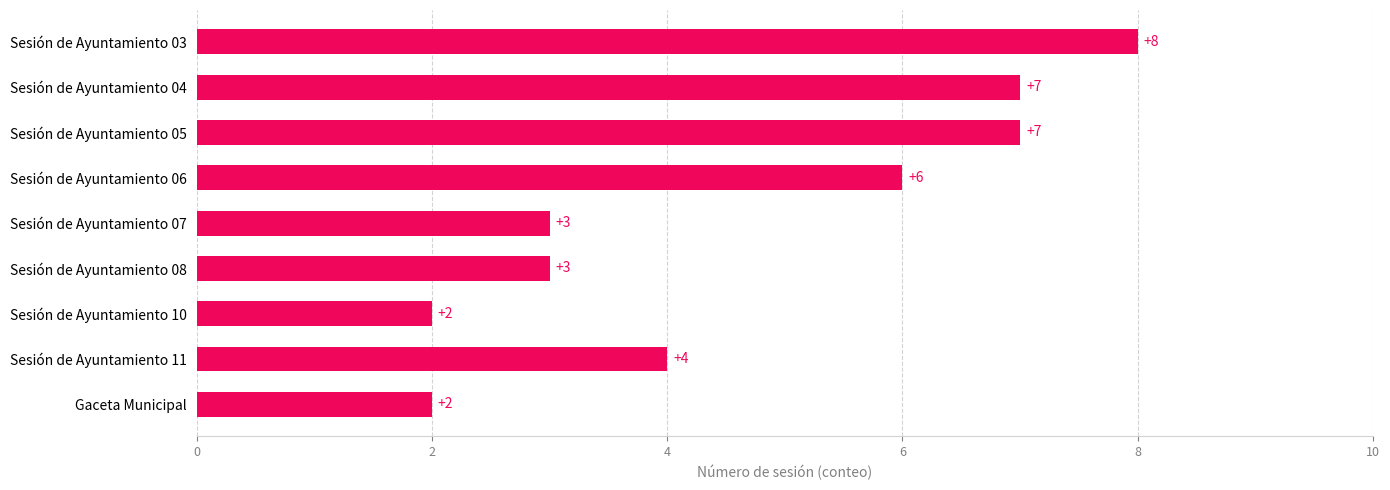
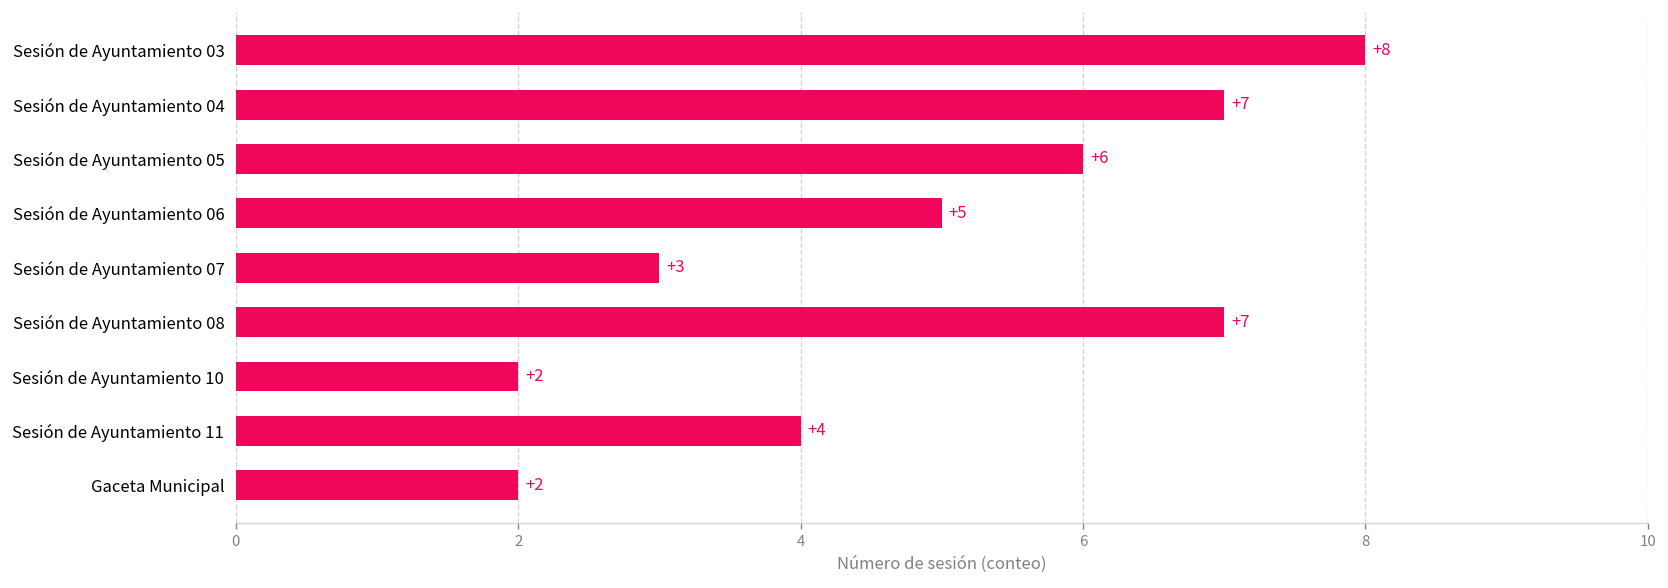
  {
    "Sesión de Ayuntamiento 03": "+8",
    "Sesión de Ayuntamiento 04": "+7",
-   "Sesión de Ayuntamiento 05": "+7",
-   "Sesión de Ayuntamiento 06": "+6",
+   "Sesión de Ayuntamiento 05": "+6",
+   "Sesión de Ayuntamiento 06": "+5",
    "Sesión de Ayuntamiento 07": "+3",
-   "Sesión de Ayuntamiento 08": "+3",
+   "Sesión de Ayuntamiento 08": "+7",
    "Sesión de Ayuntamiento 10": "+2",
    "Sesión de Ayuntamiento 11": "+4",
    "Gaceta Municipal": "+2"
  }
